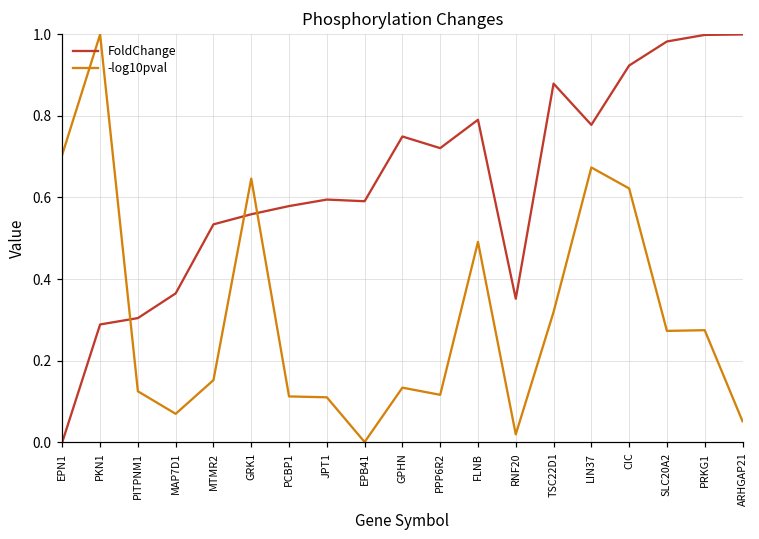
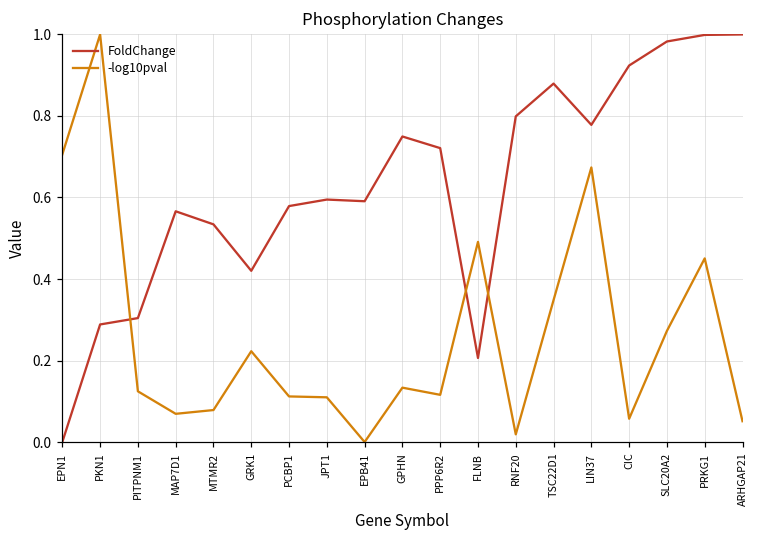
  {
    "FoldChange": {
      "EPN1": 0.00,
      "PKN1": 0.29,
      "PITPNM1": 0.30,
-     "MAP7D1": 0.36,
+     "MAP7D1": 0.57,
      "MTMR2": 0.53,
-     "GRK1": 0.56,
+     "GRK1": 0.42,
      "PCBP1": 0.58,
      "JPT1": 0.59,
      "EPB41": 0.59,
      "GPHN": 0.75,
      "PPP6R2": 0.72,
-     "FLNB": 0.79,
-     "RNF20": 0.35,
+     "FLNB": 0.21,
+     "RNF20": 0.80,
      "TSC22D1": 0.88,
      "LIN37": 0.78,
      "CIC": 0.92,
      "SLC20A2": 0.98,
      "PRKG1": 1.00,
      "ARHGAP21": 1.00
    },
    "-log10pval": {
      "EPN1": 0.71,
      "PKN1": 1.00,
      "PITPNM1": 0.12,
      "MAP7D1": 0.07,
-     "MTMR2": 0.15,
-     "GRK1": 0.65,
+     "MTMR2": 0.08,
+     "GRK1": 0.22,
      "PCBP1": 0.11,
      "JPT1": 0.11,
      "EPB41": 0.00,
      "GPHN": 0.13,
      "PPP6R2": 0.12,
      "FLNB": 0.49,
      "RNF20": 0.02,
-     "TSC22D1": 0.32,
+     "TSC22D1": 0.35,
      "LIN37": 0.67,
-     "CIC": 0.62,
+     "CIC": 0.06,
      "SLC20A2": 0.27,
-     "PRKG1": 0.27,
+     "PRKG1": 0.45,
      "ARHGAP21": 0.05
    }
  }
